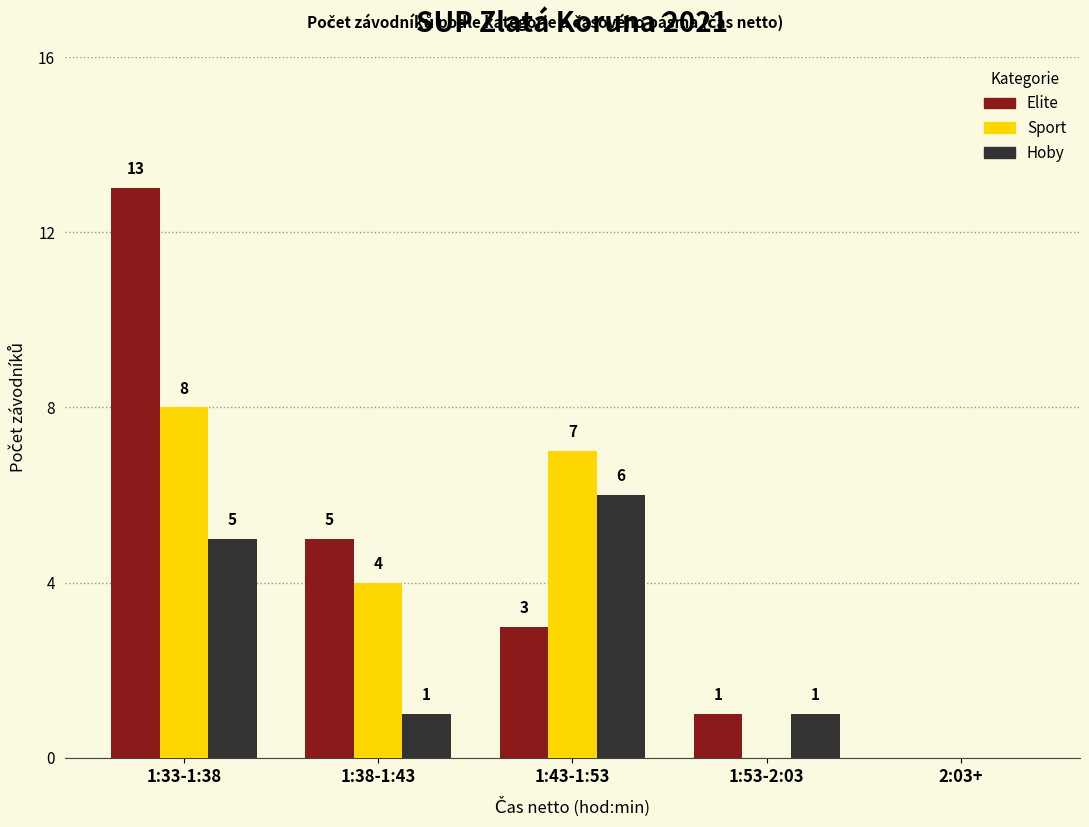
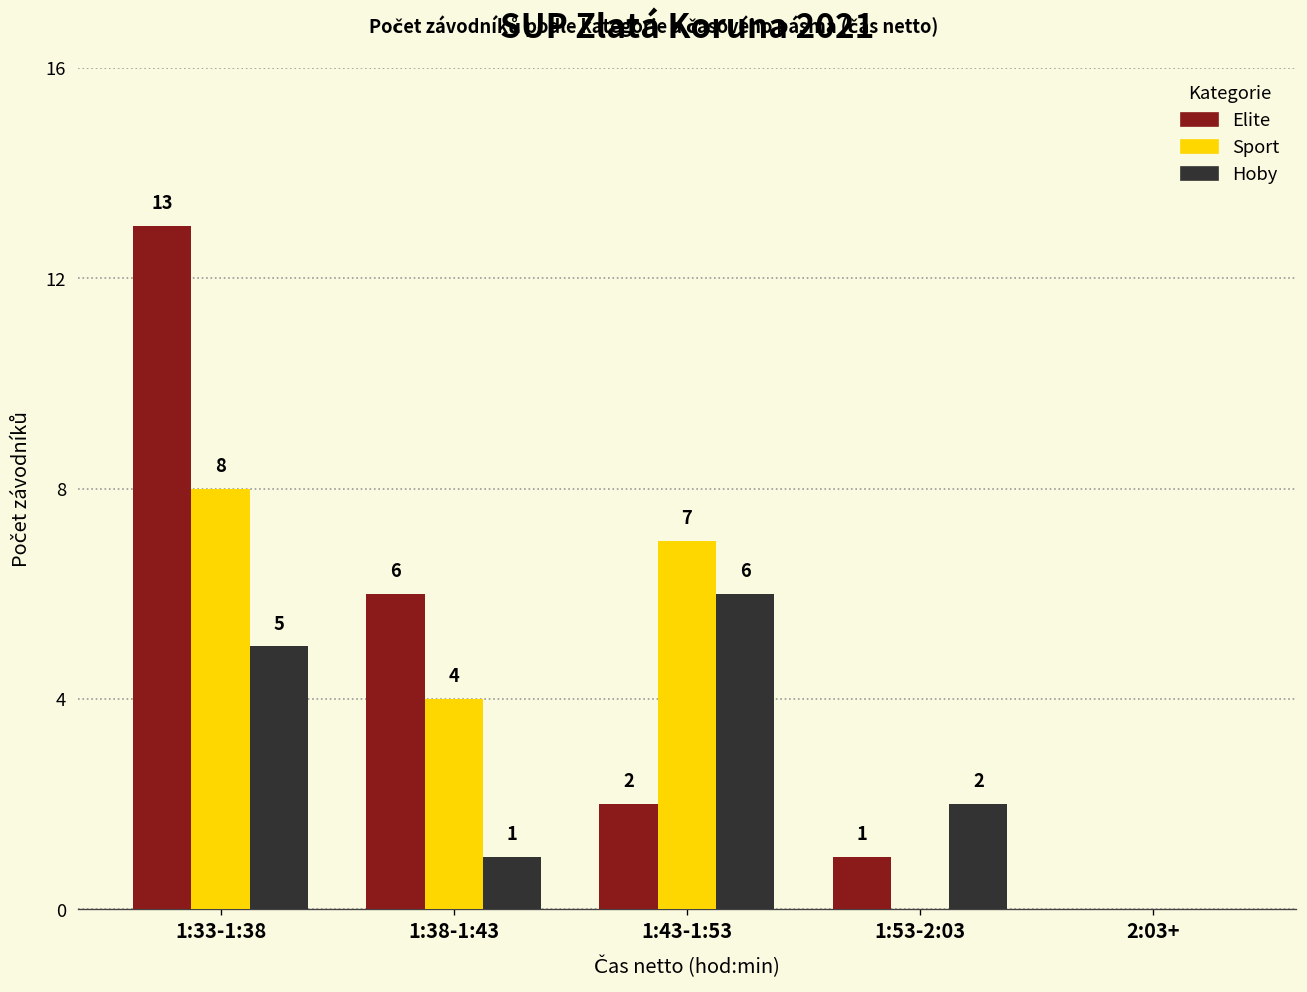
  {
    "Elite": {
      "1:33-1:38": 13,
-     "1:38-1:43": 5,
-     "1:43-1:53": 3,
+     "1:38-1:43": 6,
+     "1:43-1:53": 2,
      "1:53-2:03": 1
    },
    "Sport": {
      "1:33-1:38": 8,
      "1:38-1:43": 4,
      "1:43-1:53": 7
    },
    "Hoby": {
      "1:33-1:38": 5,
      "1:38-1:43": 1,
      "1:43-1:53": 6,
-     "1:53-2:03": 1
+     "1:53-2:03": 2
    }
  }
